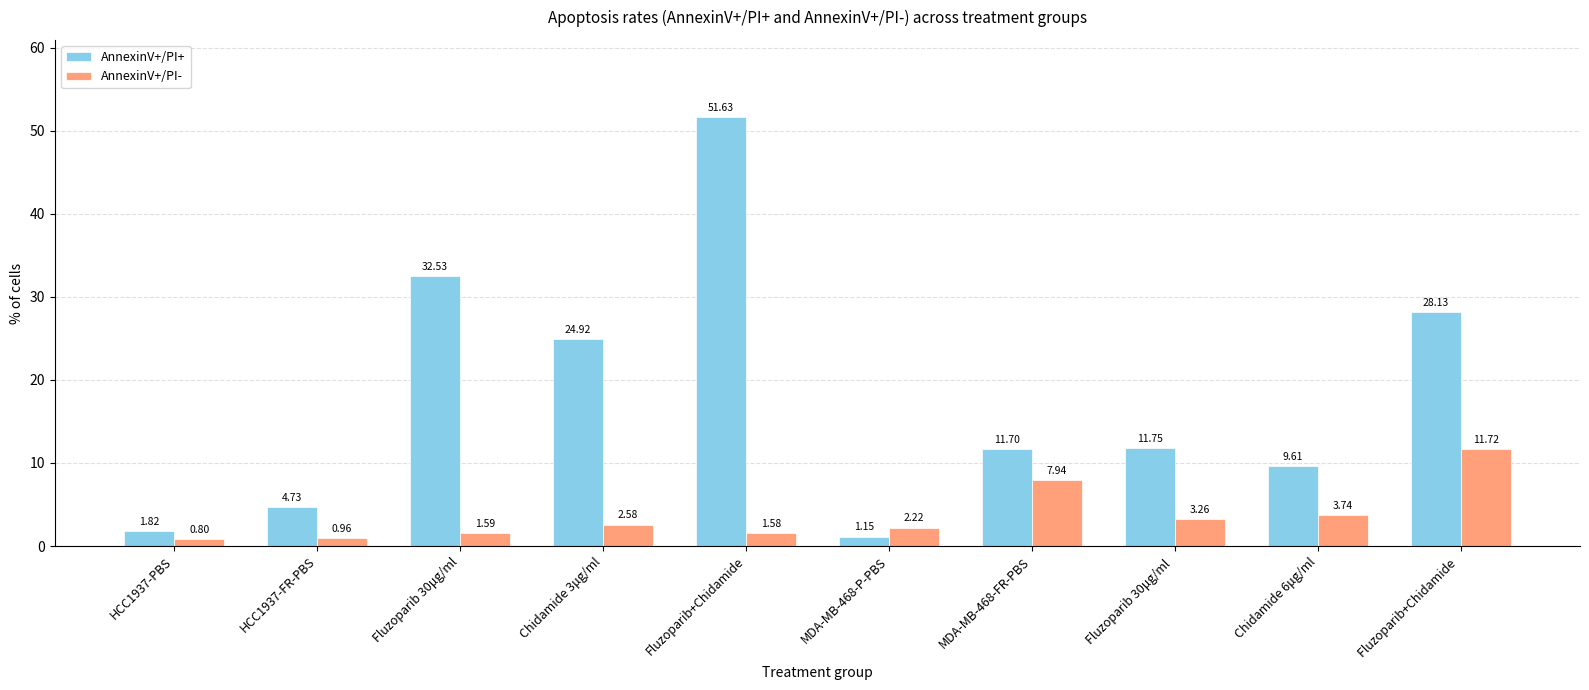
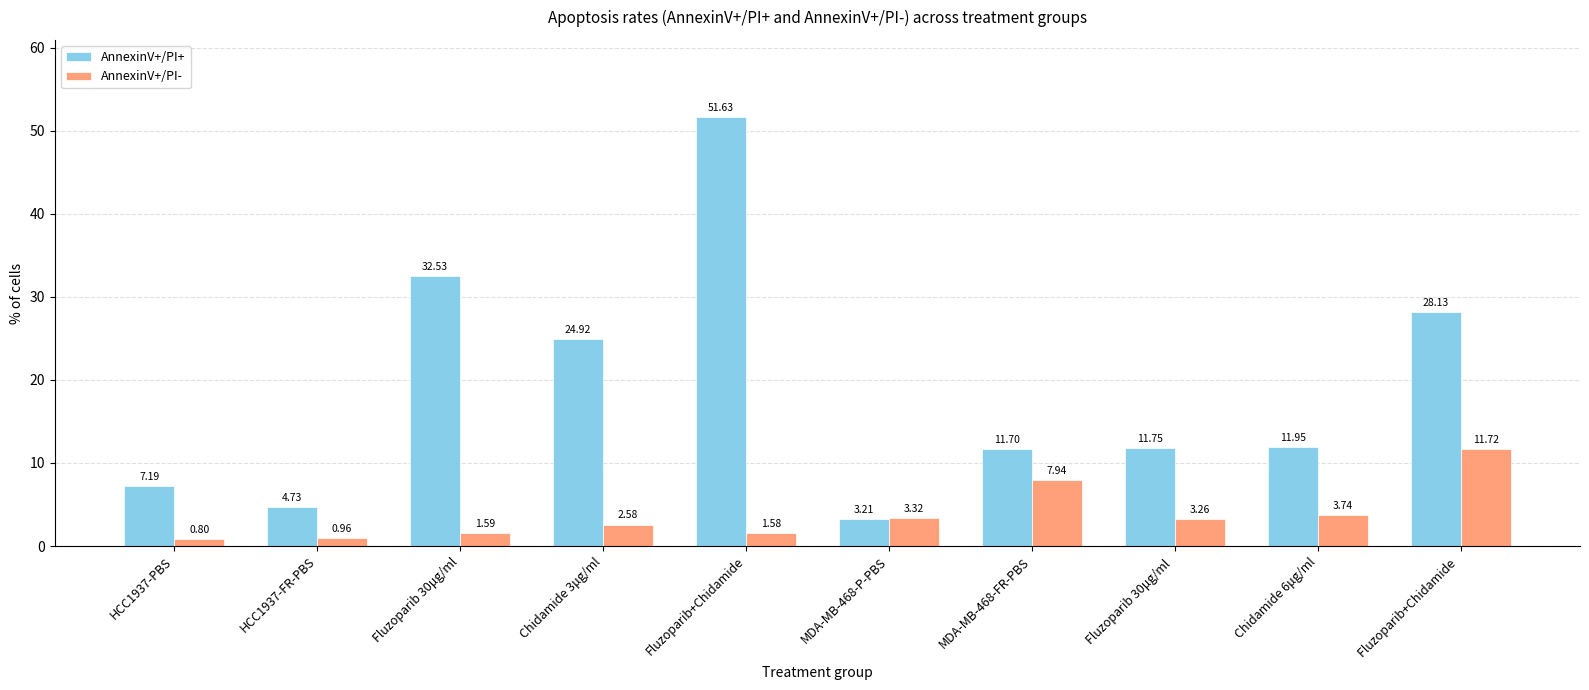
  {
    "AnnexinV+/PI+": {
-     "HCC1937-PBS": 1.82,
+     "HCC1937-PBS": 7.19,
      "HCC1937-FR-PBS": 4.73,
      "Chidamide 3μg/ml": 24.92,
-     "MDA-MB-468-P-PBS": 1.15,
+     "MDA-MB-468-P-PBS": 3.21,
      "MDA-MB-468-FR-PBS": 11.70,
-     "Chidamide 6μg/ml": 9.61
+     "Chidamide 6μg/ml": 11.95
    },
    "AnnexinV+/PI-": {
      "HCC1937-PBS": 0.80,
      "HCC1937-FR-PBS": 0.96,
      "Chidamide 3μg/ml": 2.58,
-     "MDA-MB-468-P-PBS": 2.22,
+     "MDA-MB-468-P-PBS": 3.32,
      "MDA-MB-468-FR-PBS": 7.94,
      "Chidamide 6μg/ml": 3.74
    }
  }
